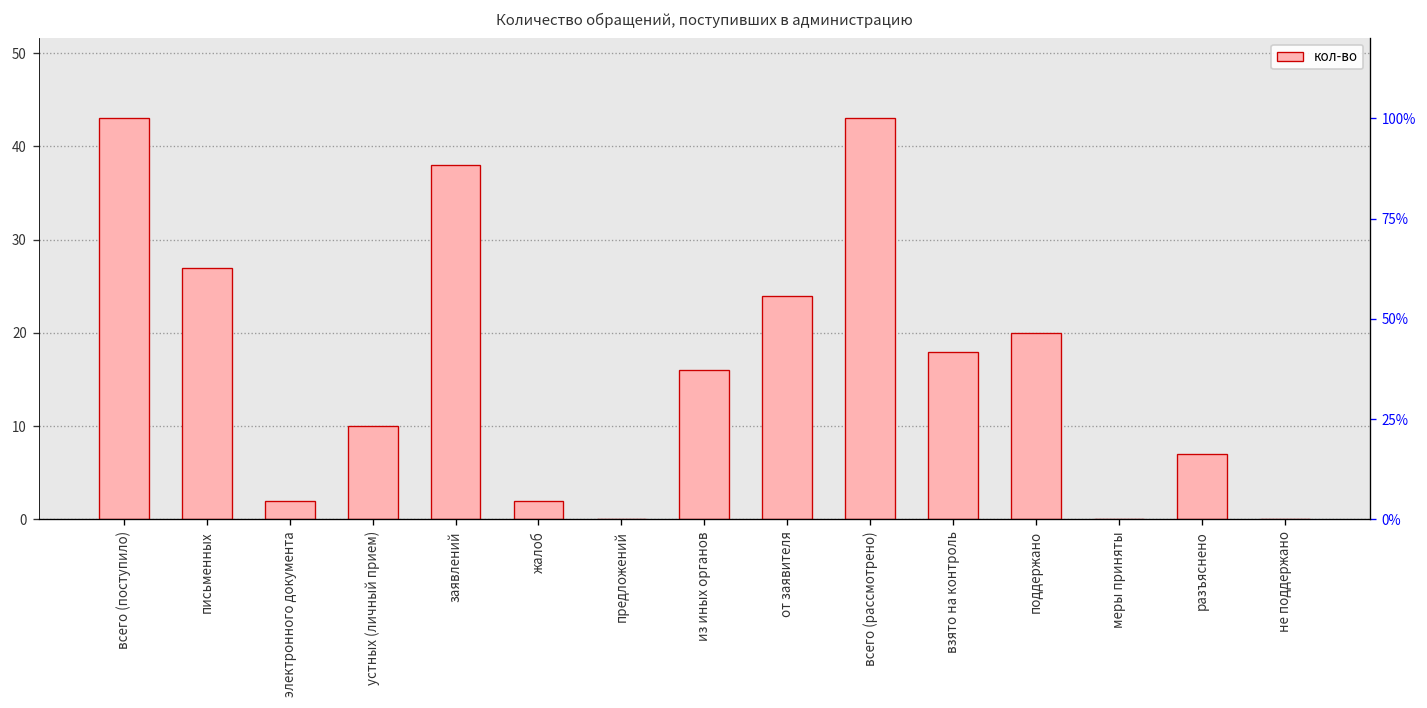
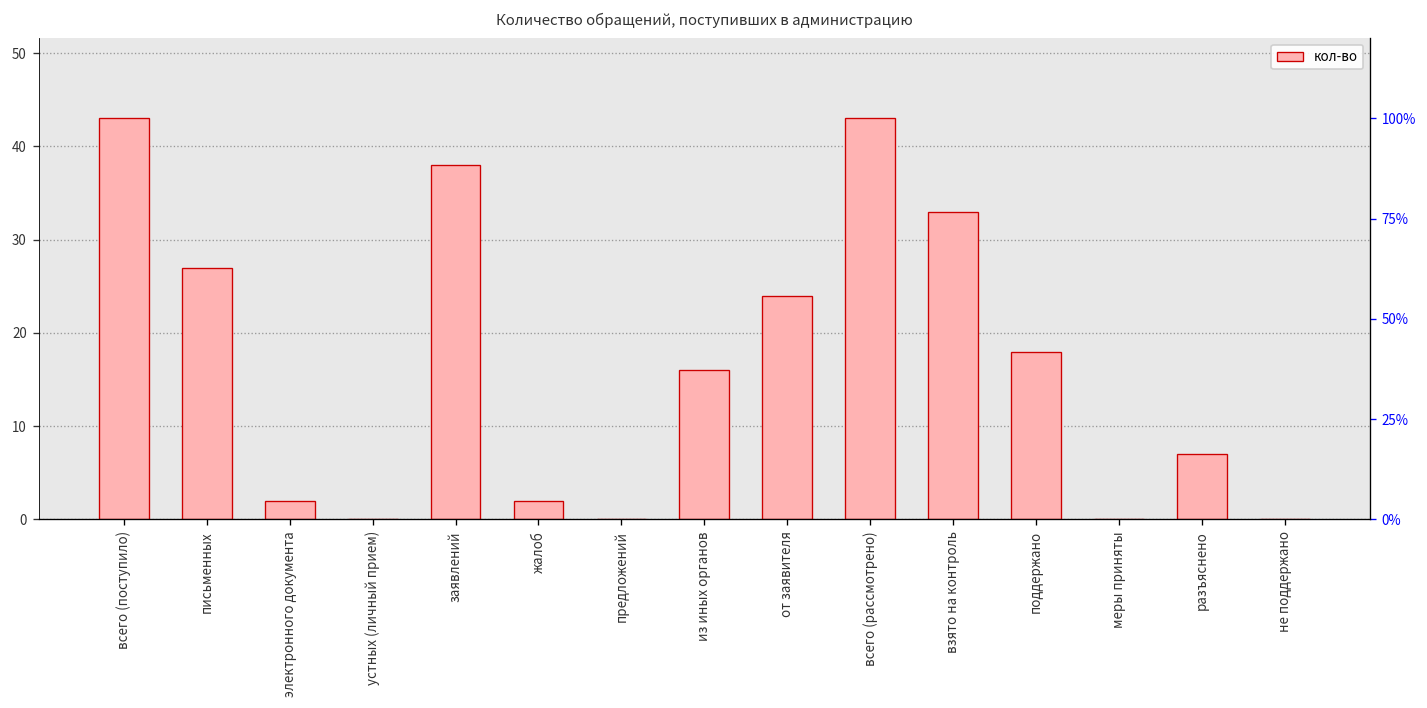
  {
    "всего (поступило)": 43,
    "письменных": 27,
    "электронного документа": 2,
-   "устных (личный прием)": 10,
+   "устных (личный прием)": 0,
    "заявлений": 38,
    "жалоб": 2,
    "предложений": 0,
    "из иных органов": 16,
    "от заявителя": 24,
    "всего (рассмотрено)": 43,
-   "взято на контроль": 18,
-   "поддержано": 20,
+   "взято на контроль": 33,
+   "поддержано": 18,
    "меры приняты": 0,
    "разъяснено": 7,
    "не поддержано": 0
  }
